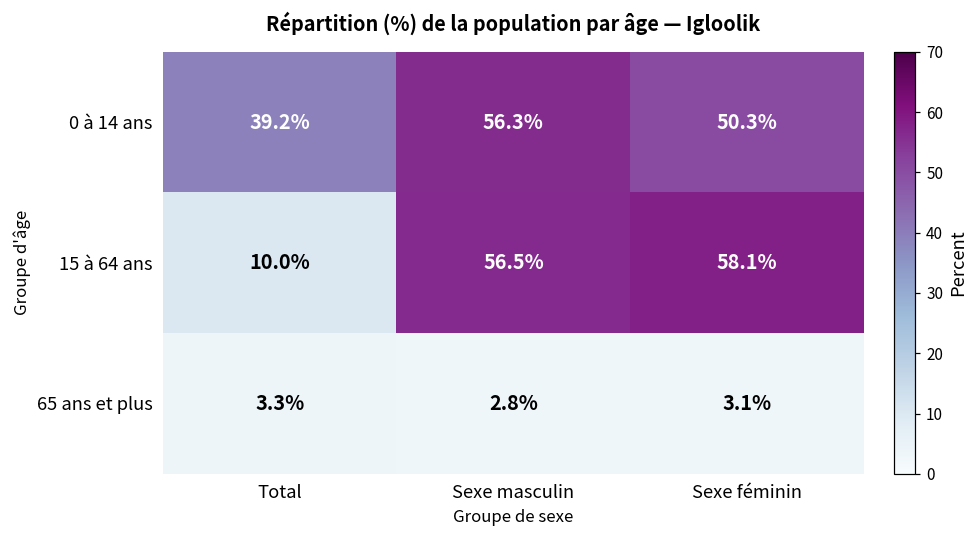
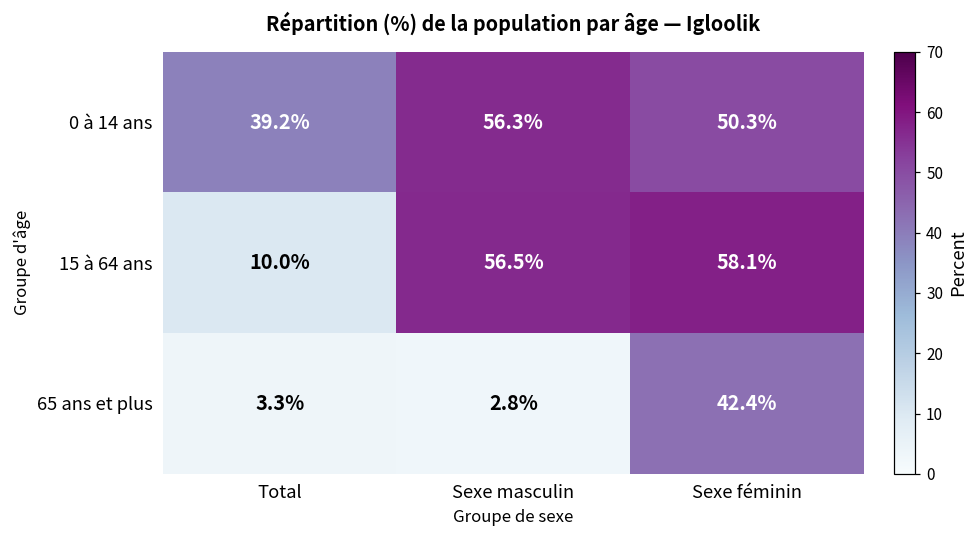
  {
    "0 à 14 ans": {
      "Total": "39.2%",
      "Sexe masculin": "56.3%",
      "Sexe féminin": "50.3%"
    },
    "15 à 64 ans": {
      "Total": "10.0%",
      "Sexe masculin": "56.5%",
      "Sexe féminin": "58.1%"
    },
    "65 ans et plus": {
      "Total": "3.3%",
      "Sexe masculin": "2.8%",
-     "Sexe féminin": "3.1%"
+     "Sexe féminin": "42.4%"
    }
  }
